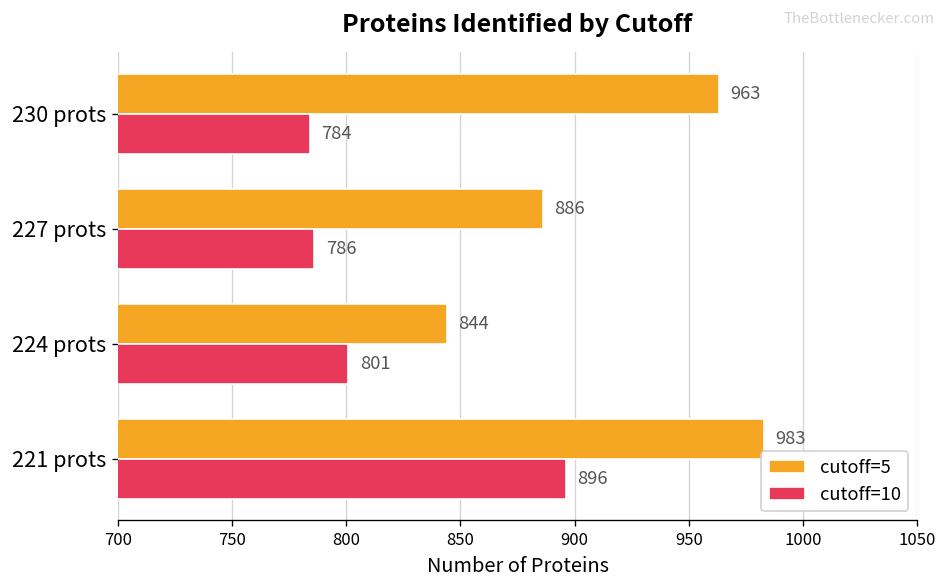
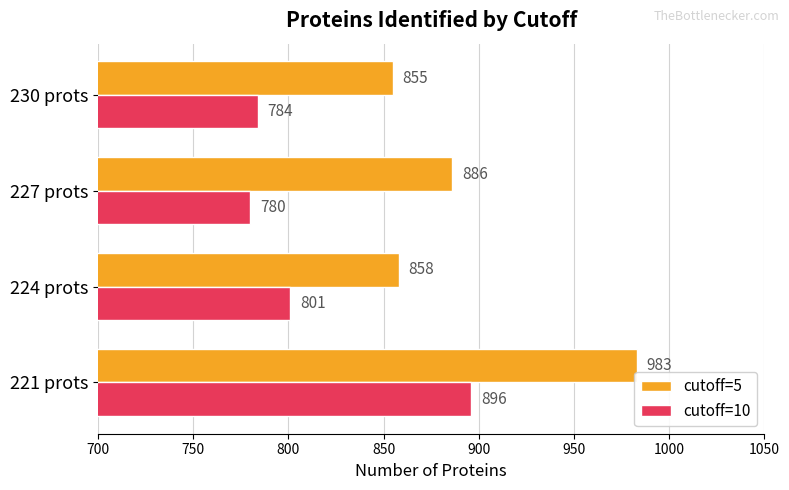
  {
    "cutoff=5": {
-     "230 prots": 963,
+     "230 prots": 855,
      "227 prots": 886,
-     "224 prots": 844
+     "224 prots": 858
    },
    "cutoff=10": {
      "230 prots": 784,
-     "227 prots": 786,
+     "227 prots": 780,
      "224 prots": 801,
      "221 prots": 896
    }
  }
